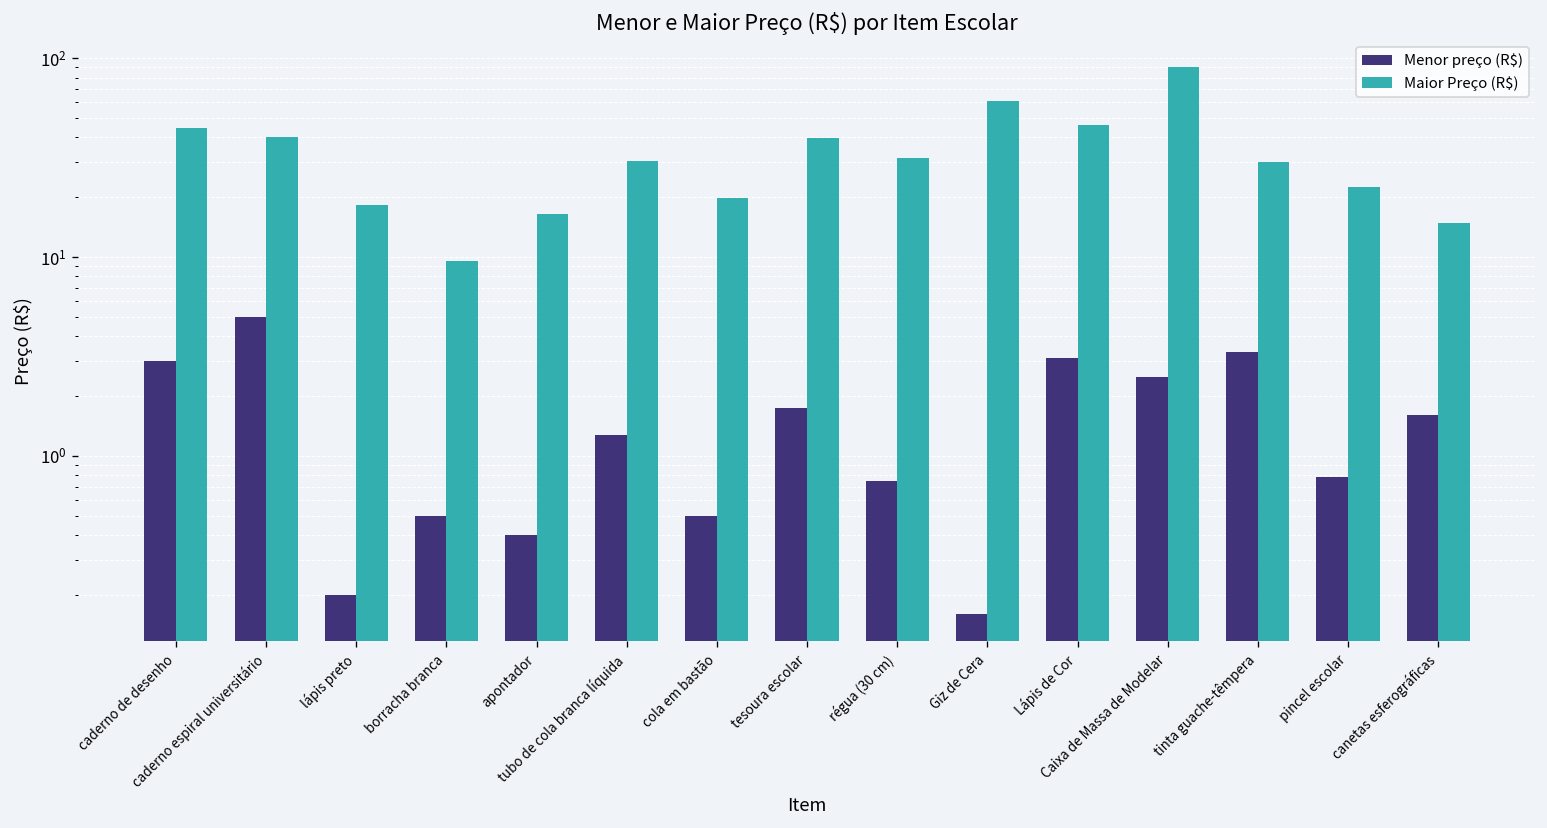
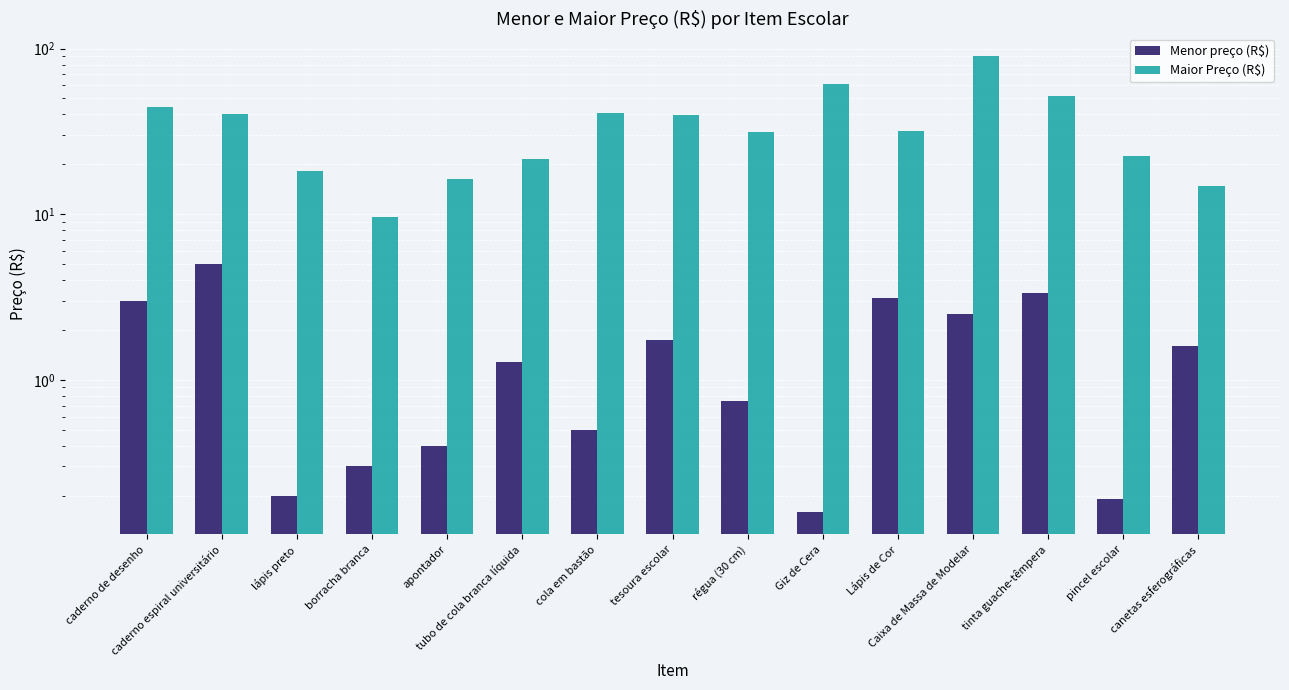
  {
    "Menor preço (R$)": {
      "caderno de desenho": 3.0,
      "caderno espiral universitário": 5.0,
      "lápis preto": 0.20,
-     "borracha branca": 0.5,
+     "borracha branca": 0.3,
      "apontador": 0.40,
      "tubo de cola branca líquida": 1.3,
      "cola em bastão": 0.50,
      "tesoura escolar": 1.8,
      "régua (30 cm)": 0.8,
      "Giz de Cera": 0.16,
      "Lápis de Cor": 3.1,
      "Caixa de Massa de Modelar": 2.5,
      "tinta guache-têmpera": 3.3,
-     "pincel escolar": 0.8,
+     "pincel escolar": 0.19,
      "canetas esferográficas": 1.6
    },
    "Maior Preço (R$)": {
      "caderno de desenho": 45,
      "caderno espiral universitário": 40,
      "lápis preto": 18,
      "borracha branca": 10,
      "apontador": 16,
-     "tubo de cola branca líquida": 31,
-     "cola em bastão": 20,
+     "tubo de cola branca líquida": 21,
+     "cola em bastão": 41,
      "tesoura escolar": 40,
      "régua (30 cm)": 32,
      "Giz de Cera": 61,
-     "Lápis de Cor": 46,
+     "Lápis de Cor": 32,
      "Caixa de Massa de Modelar": 90,
-     "tinta guache-têmpera": 30,
+     "tinta guache-têmpera": 52,
      "pincel escolar": 23,
      "canetas esferográficas": 15
    }
  }
